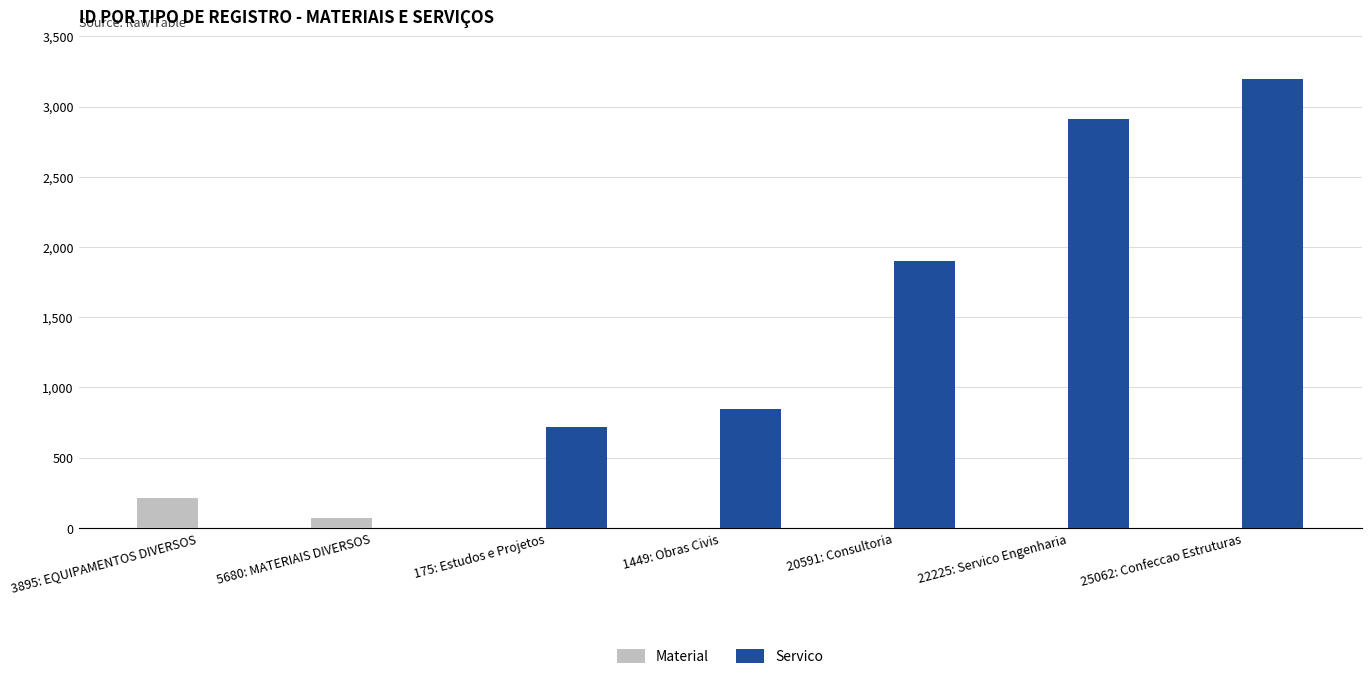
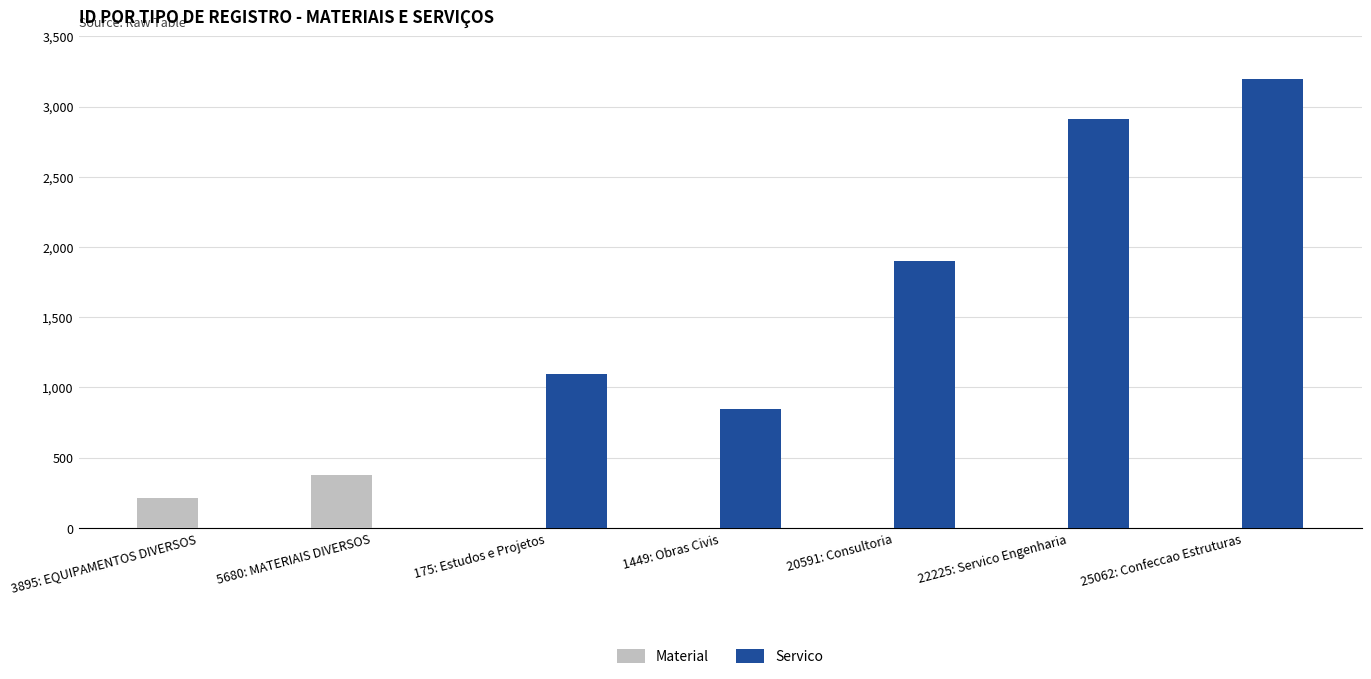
  {
    "Material": {
      "3895: EQUIPAMENTOS DIVERSOS": "210",
-     "5680: MATERIAIS DIVERSOS": "70",
+     "5680: MATERIAIS DIVERSOS": "380",
      "175: Estudos e Projetos": "0",
      "1449: Obras Civis": "0",
      "20591: Consultoria": "0",
      "22225: Servico Engenharia": "0",
      "25062: Confeccao Estruturas": "0"
    },
    "Servico": {
      "3895: EQUIPAMENTOS DIVERSOS": "0",
      "5680: MATERIAIS DIVERSOS": "0",
-     "175: Estudos e Projetos": "720",
+     "175: Estudos e Projetos": "1,100",
      "1449: Obras Civis": "850",
      "20591: Consultoria": "1,900",
      "22225: Servico Engenharia": "2,910",
      "25062: Confeccao Estruturas": "3,190"
    }
  }
